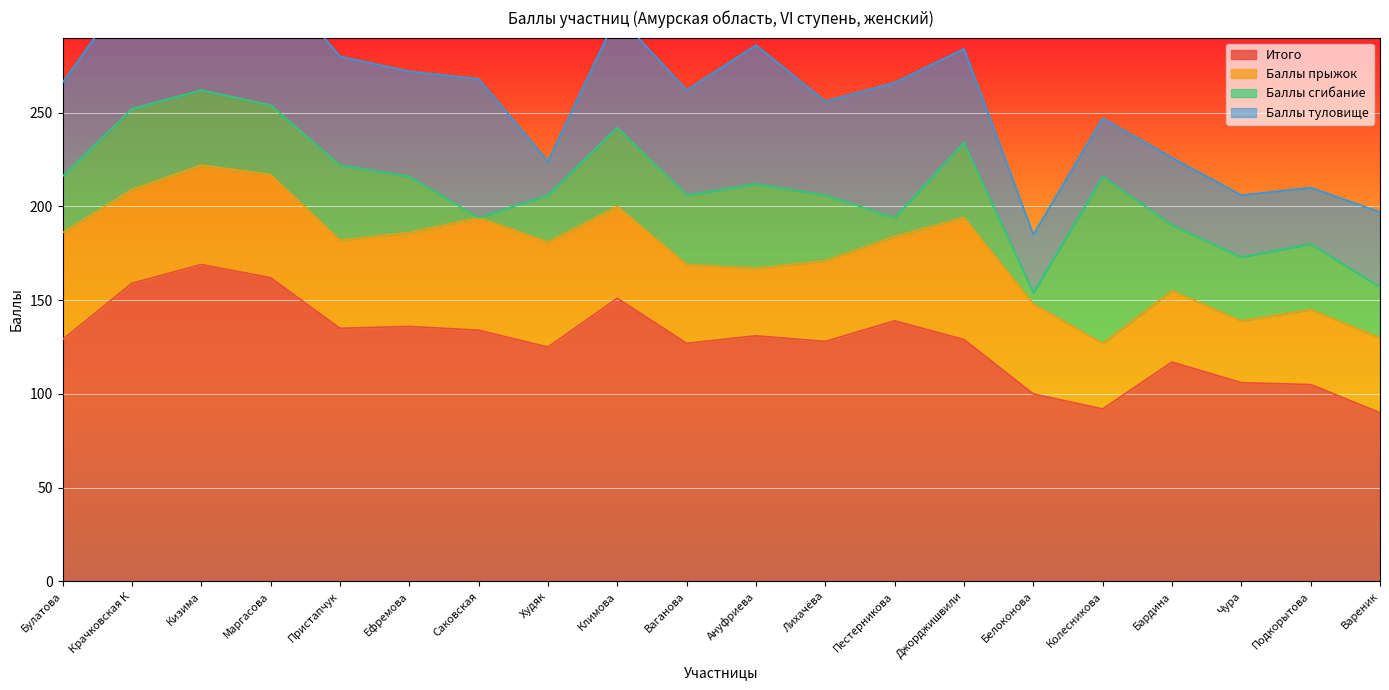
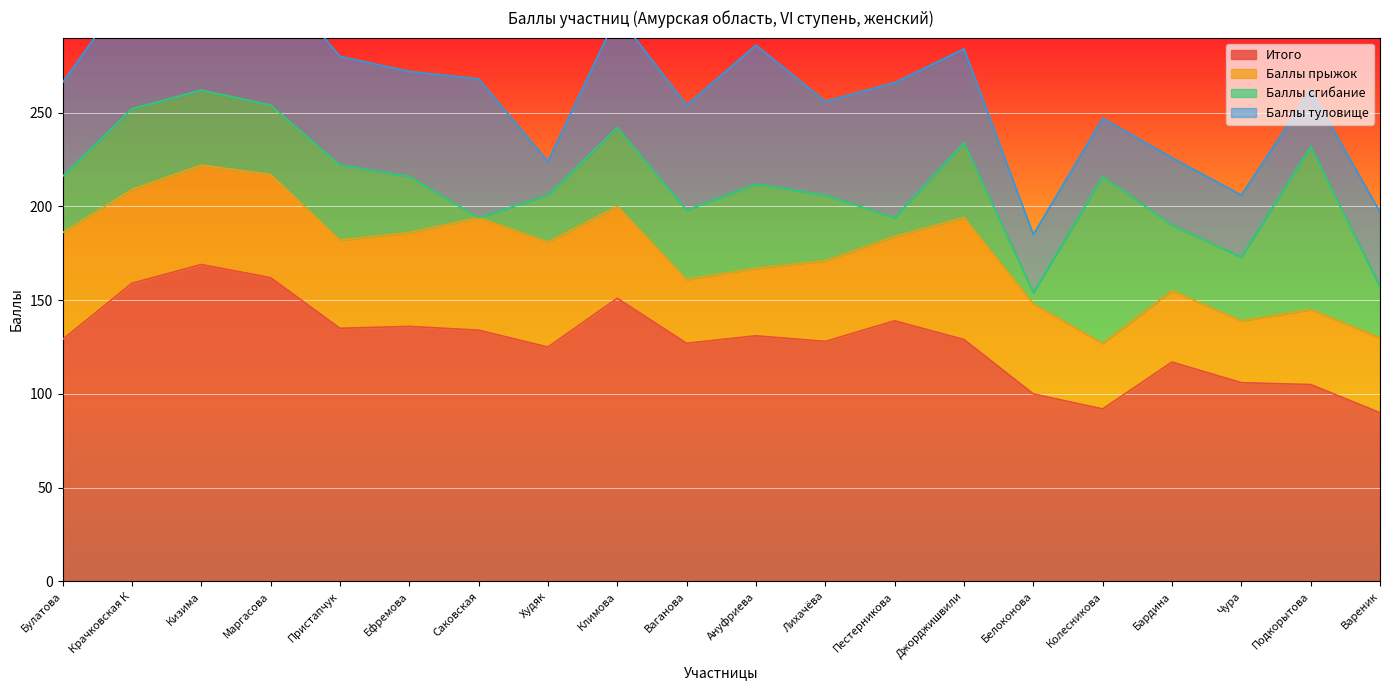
  {
    "Итого": {
      "Булатова": 129,
      "Крачковская К": 159,
      "Кизима": 169,
      "Маргасова": 162,
      "Пристапчук": 135,
      "Ефремова": 136,
      "Саковская": 134,
      "Худяк": 125,
      "Климова": 151,
      "Ваганова": 127,
      "Ануфриева": 131,
      "Лихачёва": 128,
      "Пестерникова": 139,
      "Джорджишвили": 129,
      "Белоконова": 100,
      "Колесникова": 92,
      "Бардина": 117,
      "Чура": 106,
      "Подкорытова": 105,
      "Вареник": 90
    },
    "Баллы прыжок": {
      "Булатова": 57,
      "Крачковская К": 50,
      "Кизима": 53,
      "Маргасова": 55,
      "Пристапчук": 47,
      "Ефремова": 50,
      "Худяк": 56,
      "Климова": 49,
-     "Ваганова": 42,
+     "Ваганова": 34,
      "Ануфриева": 36,
      "Лихачёва": 43,
      "Пестерникова": 45,
      "Джорджишвили": 65,
      "Белоконова": 48,
      "Колесникова": 35,
      "Бардина": 38,
      "Чура": 33,
      "Подкорытова": 40,
      "Вареник": 40
    },
    "Баллы сгибание": {
      "Булатова": 30,
      "Крачковская К": 43,
      "Кизима": 40,
      "Маргасова": 37,
      "Пристапчук": 40,
      "Ефремова": 30,
      "Худяк": 25,
      "Климова": 42,
      "Ваганова": 37,
      "Ануфриева": 45,
      "Лихачёва": 35,
      "Пестерникова": 10,
      "Джорджишвили": 40,
      "Белоконова": 6,
      "Колесникова": 89,
      "Бардина": 35,
      "Чура": 34,
-     "Подкорытова": 35,
+     "Подкорытова": 87,
      "Вареник": 27
    },
    "Баллы туловище": {
      "Булатова": 50,
      "Пристапчук": 58,
      "Ефремова": 56,
      "Саковская": 74,
      "Худяк": 18,
      "Ваганова": 56,
      "Ануфриева": 74,
      "Лихачёва": 50,
      "Пестерникова": 72,
      "Джорджишвили": 50,
      "Белоконова": 31,
      "Колесникова": 31,
      "Бардина": 36,
      "Чура": 33,
      "Вареник": 40
    }
  }
